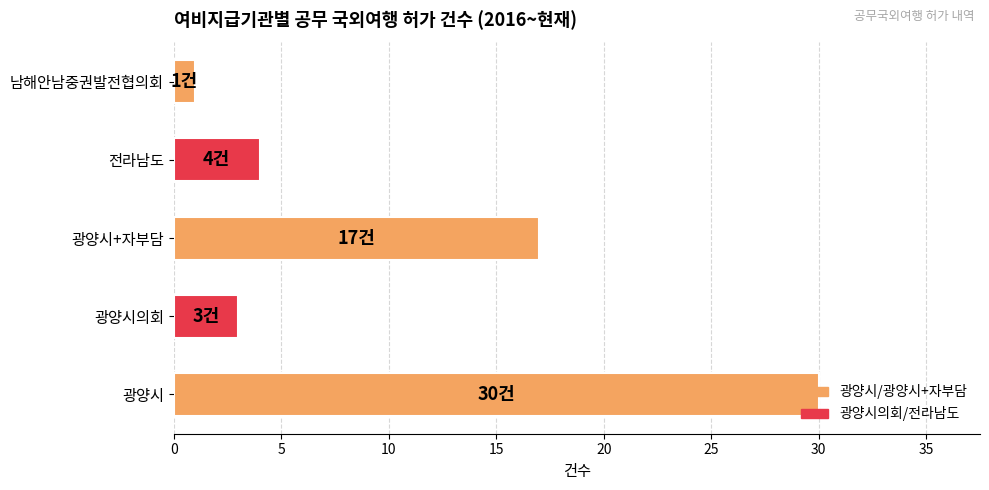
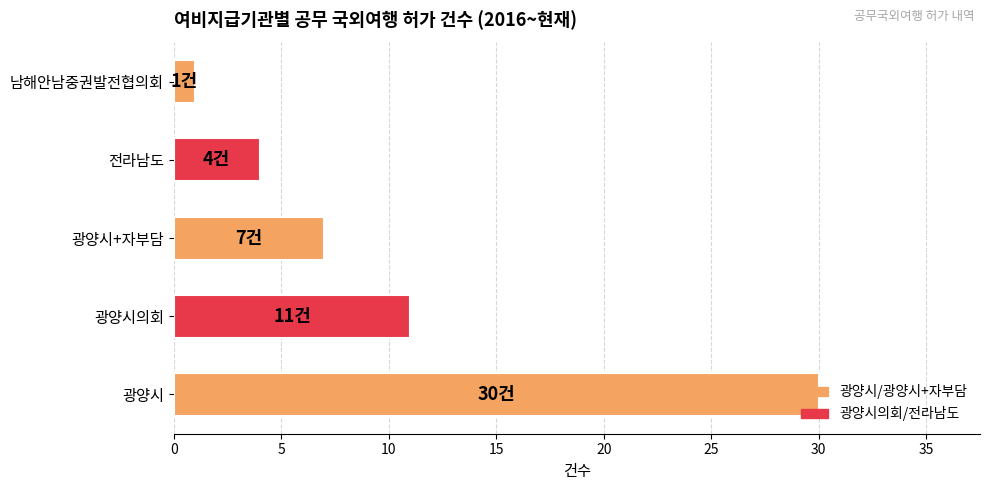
  {
    "남해안남중권발전협의회": "1건",
    "전라남도": "4건",
-   "광양시+자부담": "17건",
-   "광양시의회": "3건",
+   "광양시+자부담": "7건",
+   "광양시의회": "11건",
    "광양시": "30건"
  }
